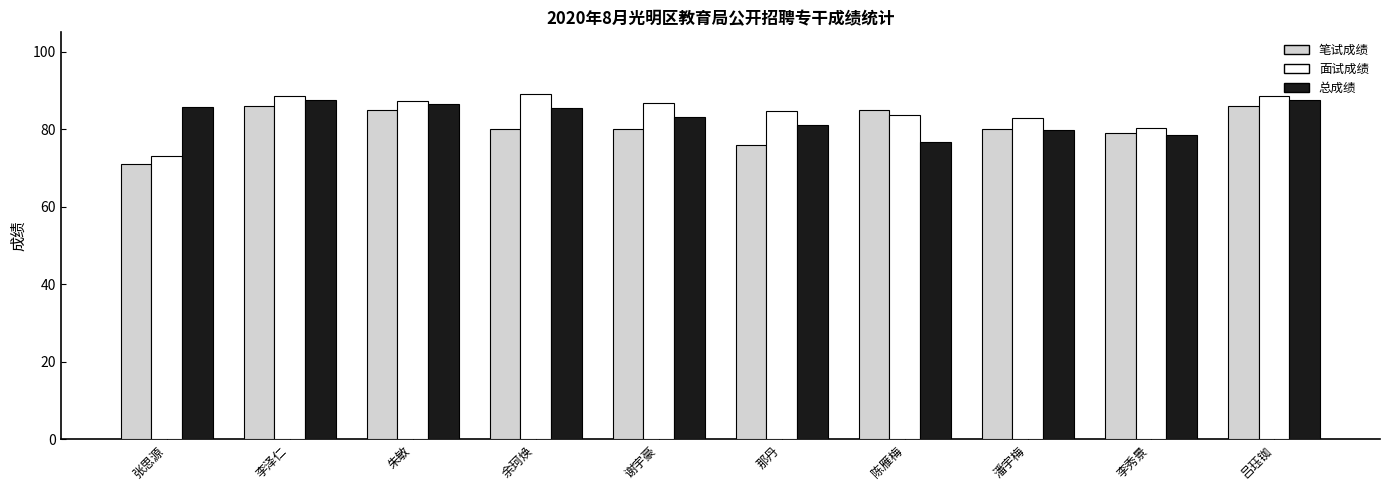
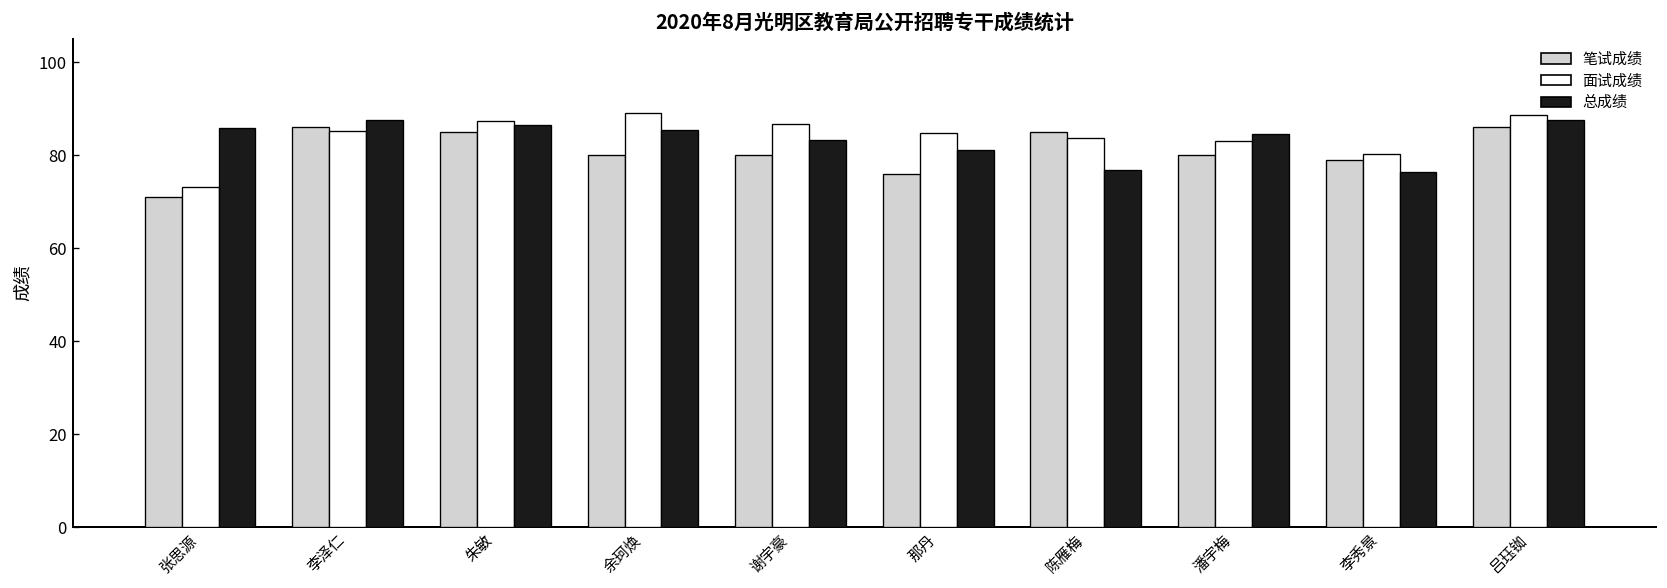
  {
    "笔试成绩": {
      "张思源": 71,
      "李泽仁": 86,
      "朱敏": 85,
      "余珂焕": 80,
      "谢宇豪": 80,
      "那丹": 76,
      "陈雁梅": 85,
      "潘宇梅": 80,
      "李秀景": 79,
      "吕珏铷": 86
    },
    "面试成绩": {
      "张思源": 73,
-     "李泽仁": 89,
+     "李泽仁": 85,
      "朱敏": 87,
      "余珂焕": 89,
      "谢宇豪": 87,
      "那丹": 85,
      "陈雁梅": 84,
      "潘宇梅": 83,
      "李秀景": 80,
      "吕珏铷": 89
    },
    "总成绩": {
      "张思源": 86,
      "李泽仁": 88,
      "朱敏": 86,
      "余珂焕": 85,
      "谢宇豪": 83,
      "那丹": 81,
      "陈雁梅": 77,
-     "潘宇梅": 80,
-     "李秀景": 79,
+     "潘宇梅": 85,
+     "李秀景": 76,
      "吕珏铷": 88
    }
  }
